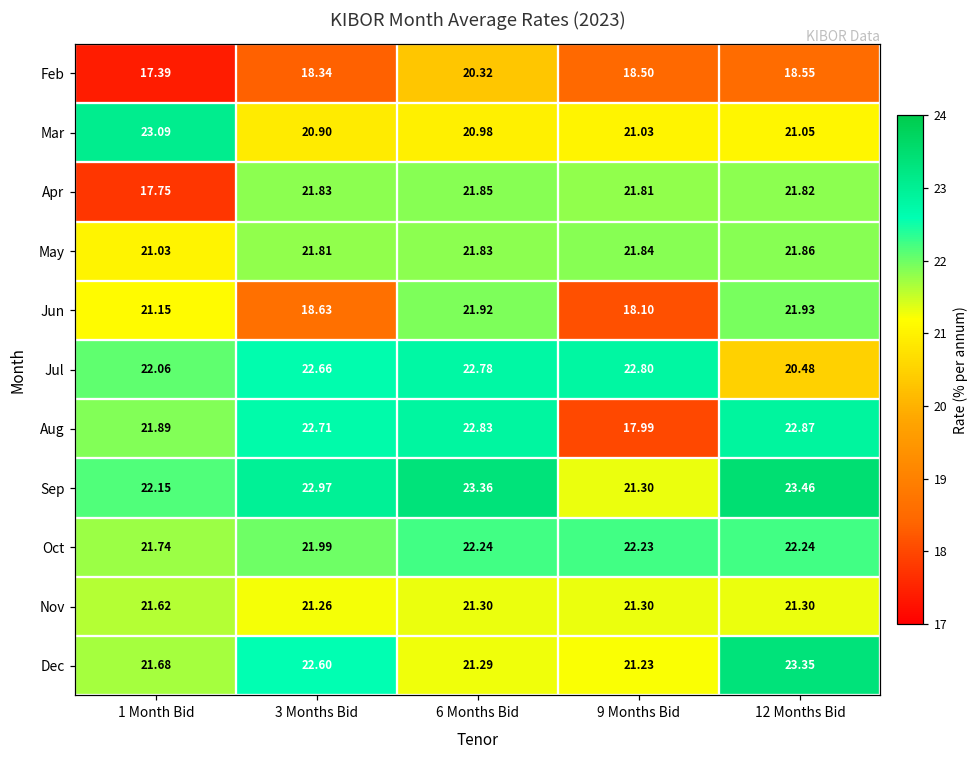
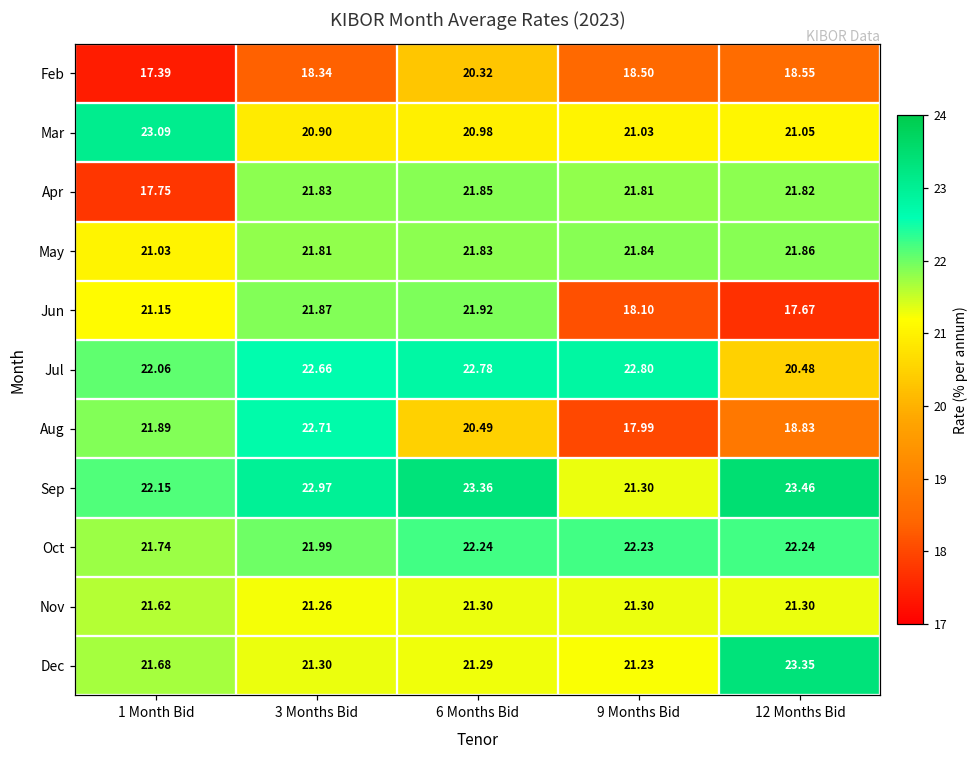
  {
    "Feb": {
      "1 Month Bid": 17.39,
      "3 Months Bid": 18.34,
      "6 Months Bid": 20.32,
      "9 Months Bid": 18.50,
      "12 Months Bid": 18.55
    },
    "Mar": {
      "1 Month Bid": 23.09,
      "3 Months Bid": 20.90,
      "6 Months Bid": 20.98,
      "9 Months Bid": 21.03,
      "12 Months Bid": 21.05
    },
    "Apr": {
      "1 Month Bid": 17.75,
      "3 Months Bid": 21.83,
      "6 Months Bid": 21.85,
      "9 Months Bid": 21.81,
      "12 Months Bid": 21.82
    },
    "May": {
      "1 Month Bid": 21.03,
      "3 Months Bid": 21.81,
      "6 Months Bid": 21.83,
      "9 Months Bid": 21.84,
      "12 Months Bid": 21.86
    },
    "Jun": {
      "1 Month Bid": 21.15,
-     "3 Months Bid": 18.63,
+     "3 Months Bid": 21.87,
      "6 Months Bid": 21.92,
      "9 Months Bid": 18.10,
-     "12 Months Bid": 21.93
+     "12 Months Bid": 17.67
    },
    "Jul": {
      "1 Month Bid": 22.06,
      "3 Months Bid": 22.66,
      "6 Months Bid": 22.78,
      "9 Months Bid": 22.80,
      "12 Months Bid": 20.48
    },
    "Aug": {
      "1 Month Bid": 21.89,
      "3 Months Bid": 22.71,
-     "6 Months Bid": 22.83,
+     "6 Months Bid": 20.49,
      "9 Months Bid": 17.99,
-     "12 Months Bid": 22.87
+     "12 Months Bid": 18.83
    },
    "Sep": {
      "1 Month Bid": 22.15,
      "3 Months Bid": 22.97,
      "6 Months Bid": 23.36,
      "9 Months Bid": 21.30,
      "12 Months Bid": 23.46
    },
    "Oct": {
      "1 Month Bid": 21.74,
      "3 Months Bid": 21.99,
      "6 Months Bid": 22.24,
      "9 Months Bid": 22.23,
      "12 Months Bid": 22.24
    },
    "Nov": {
      "1 Month Bid": 21.62,
      "3 Months Bid": 21.26,
      "6 Months Bid": 21.30,
      "9 Months Bid": 21.30,
      "12 Months Bid": 21.30
    },
    "Dec": {
      "1 Month Bid": 21.68,
-     "3 Months Bid": 22.60,
+     "3 Months Bid": 21.30,
      "6 Months Bid": 21.29,
      "9 Months Bid": 21.23,
      "12 Months Bid": 23.35
    }
  }
